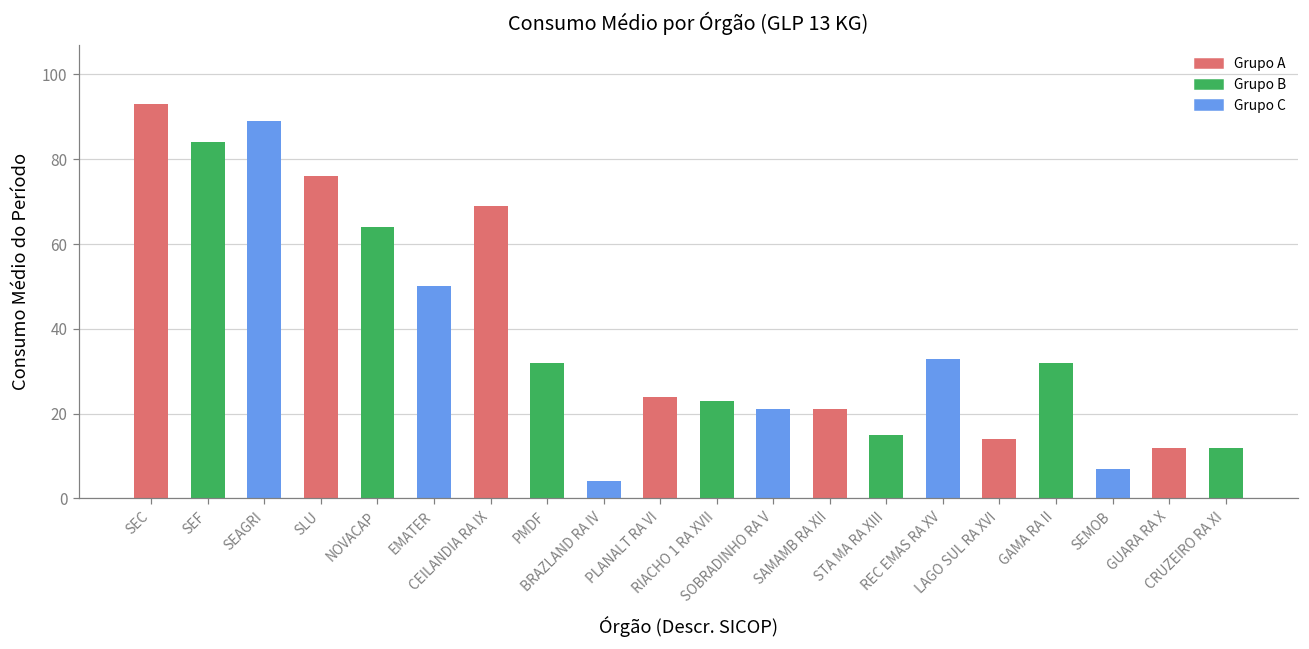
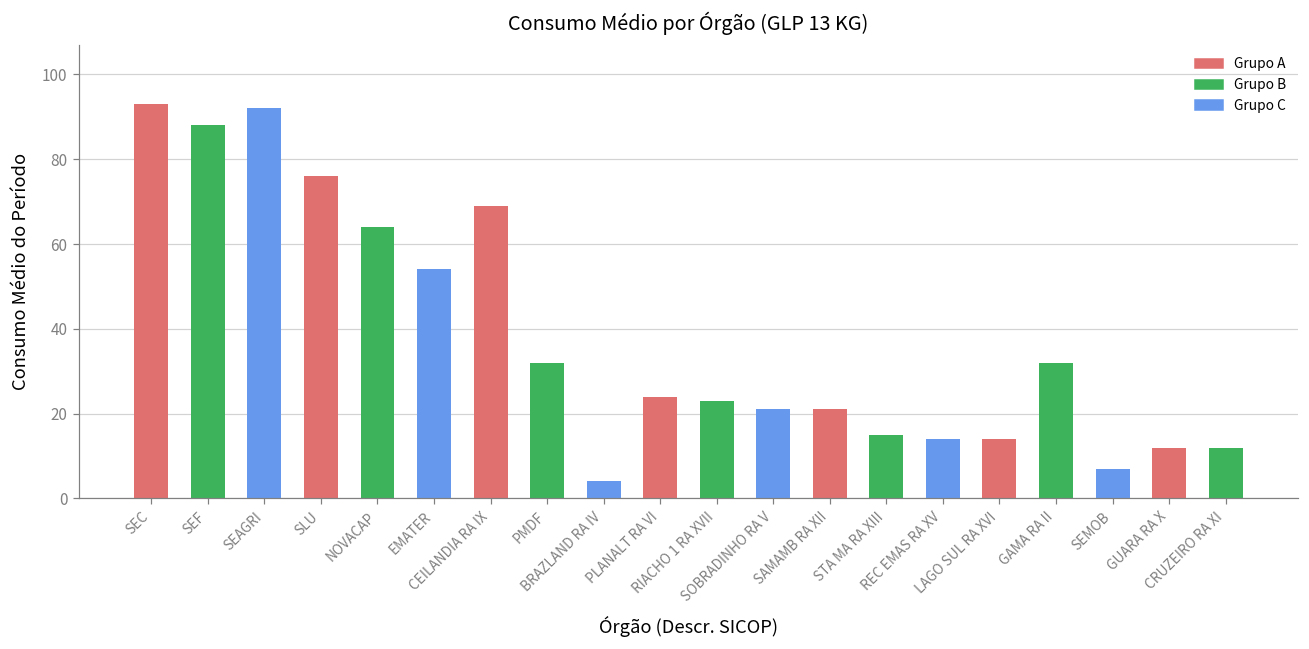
  {
    "SEC": 93,
-   "SEF": 84,
-   "SEAGRI": 89,
+   "SEF": 88,
+   "SEAGRI": 92,
    "SLU": 76,
    "NOVACAP": 64,
-   "EMATER": 50,
+   "EMATER": 54,
    "CEILANDIA RA IX": 69,
    "PMDF": 32,
    "BRAZLAND RA IV": 4,
    "PLANALT RA VI": 24,
    "RIACHO 1 RA XVII": 23,
    "SOBRADINHO RA V": 21,
    "SAMAMB RA XII": 21,
    "STA MA RA XIII": 15,
-   "REC EMAS RA XV": 33,
+   "REC EMAS RA XV": 14,
    "LAGO SUL RA XVI": 14,
    "GAMA RA II": 32,
    "SEMOB": 7,
    "GUARA RA X": 12,
    "CRUZEIRO RA XI": 12
  }
